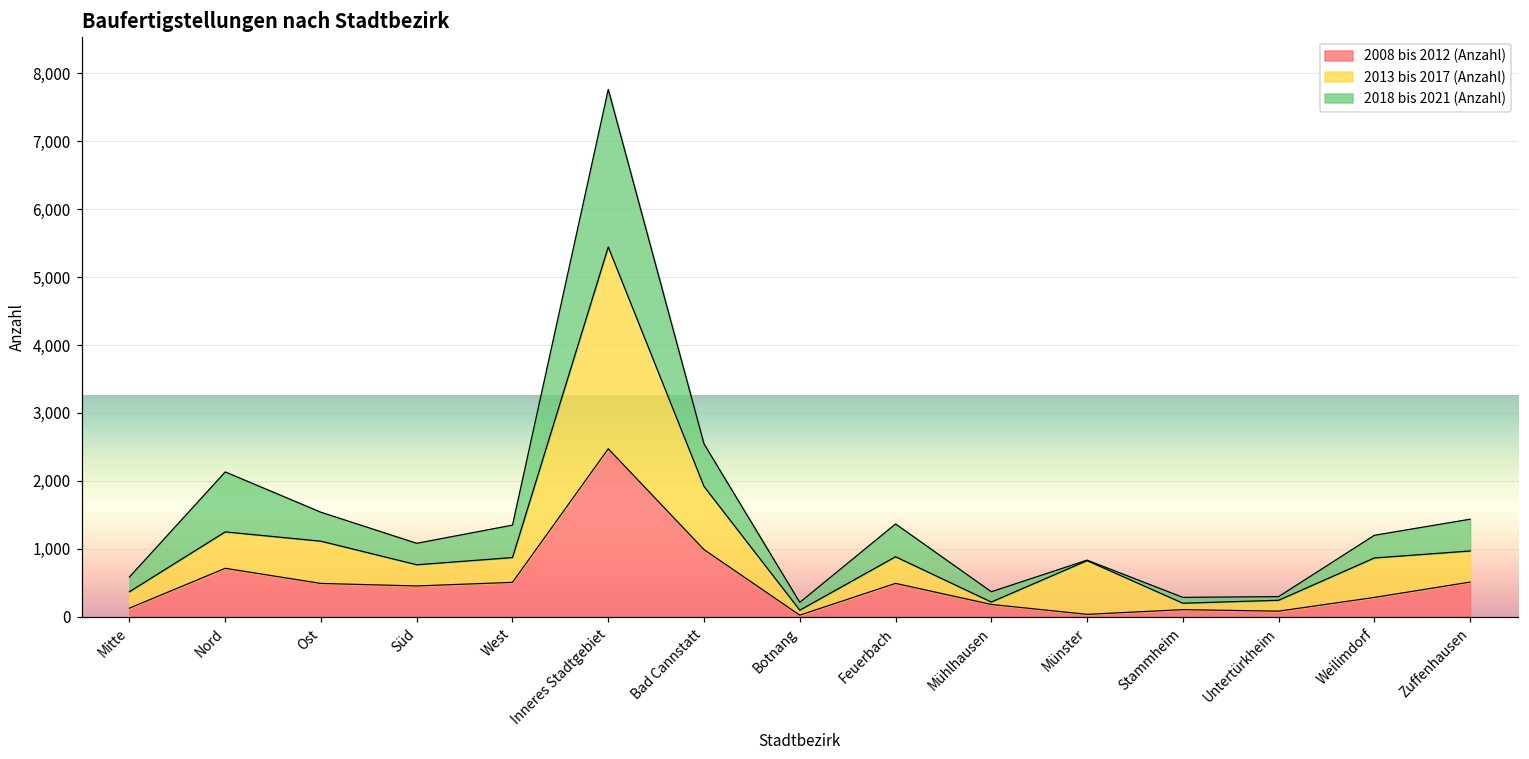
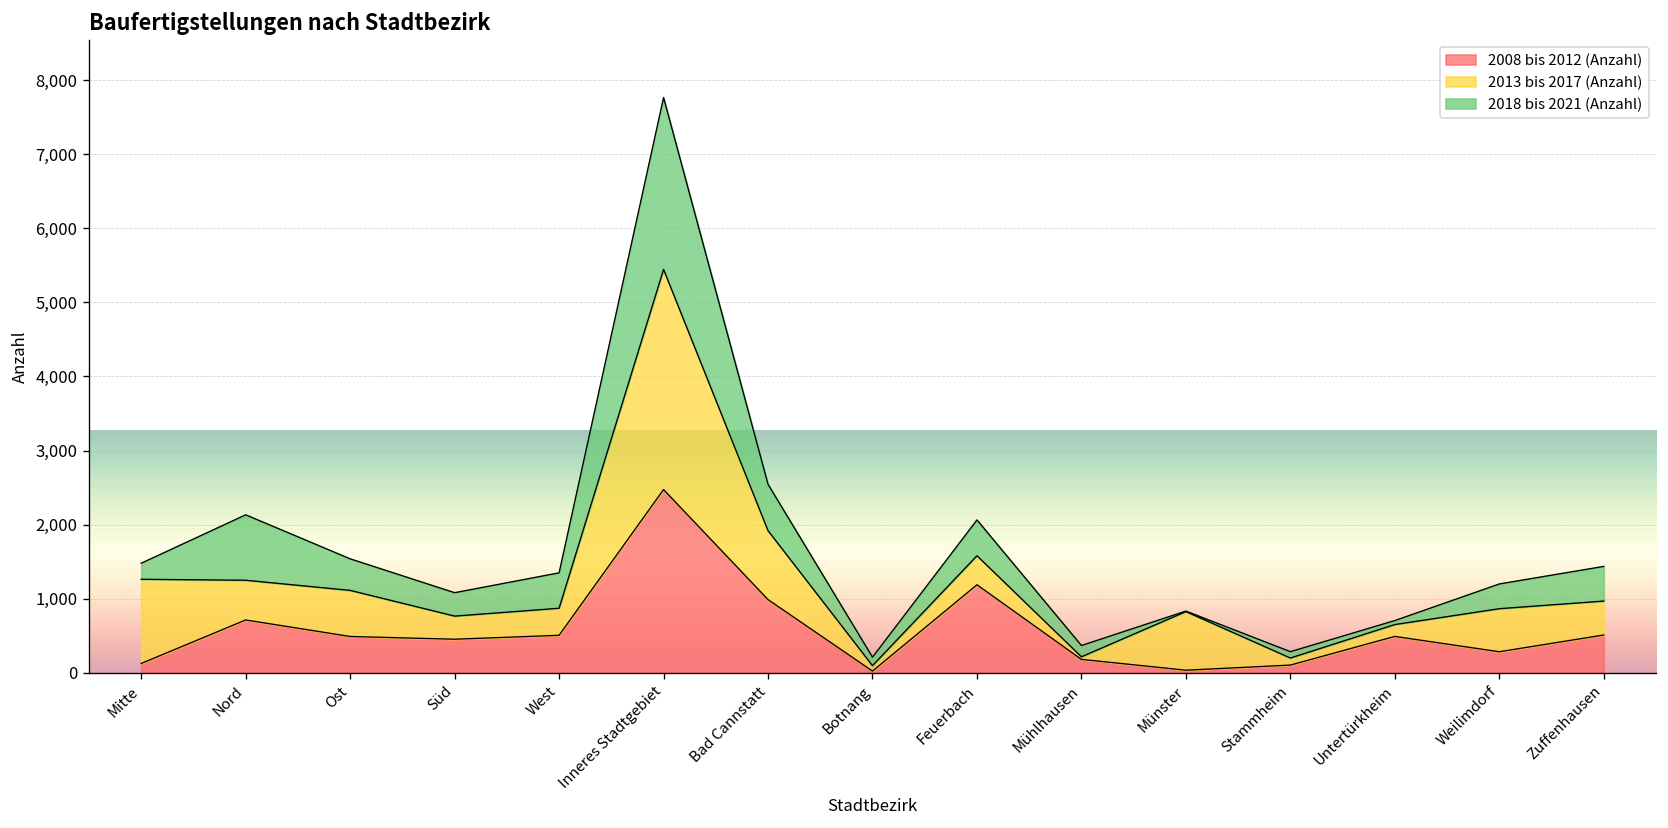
  {
    "2008 bis 2012 (Anzahl)": {
      "Mitte": "100",
      "Nord": "700",
      "Ost": "500",
      "Süd": "500",
      "West": "500",
      "Inneres Stadtgebiet": "2,500",
      "Bad Cannstatt": "1,000",
      "Botnang": "0",
-     "Feuerbach": "500",
+     "Feuerbach": "1,200",
      "Münster": "0",
      "Stammheim": "100",
-     "Untertürkheim": "100",
+     "Untertürkheim": "500",
      "Weilimdorf": "300",
      "Zuffenhausen": "500"
    },
    "2013 bis 2017 (Anzahl)": {
-     "Mitte": "200",
+     "Mitte": "1,100",
      "Nord": "500",
      "Ost": "600",
      "Süd": "300",
      "West": "400",
      "Inneres Stadtgebiet": "3,000",
      "Bad Cannstatt": "900",
      "Botnang": "100",
      "Feuerbach": "400",
      "Stammheim": "100",
      "Untertürkheim": "200",
      "Weilimdorf": "600",
      "Zuffenhausen": "500"
    },
    "2018 bis 2021 (Anzahl)": {
      "Mitte": "200",
      "Nord": "900",
      "Ost": "400",
      "Süd": "300",
      "West": "500",
      "Inneres Stadtgebiet": "2,300",
      "Bad Cannstatt": "600",
      "Botnang": "100",
      "Feuerbach": "500",
      "Mühlhausen": "200",
      "Stammheim": "100",
      "Untertürkheim": "100",
      "Weilimdorf": "300",
      "Zuffenhausen": "500"
    }
  }
